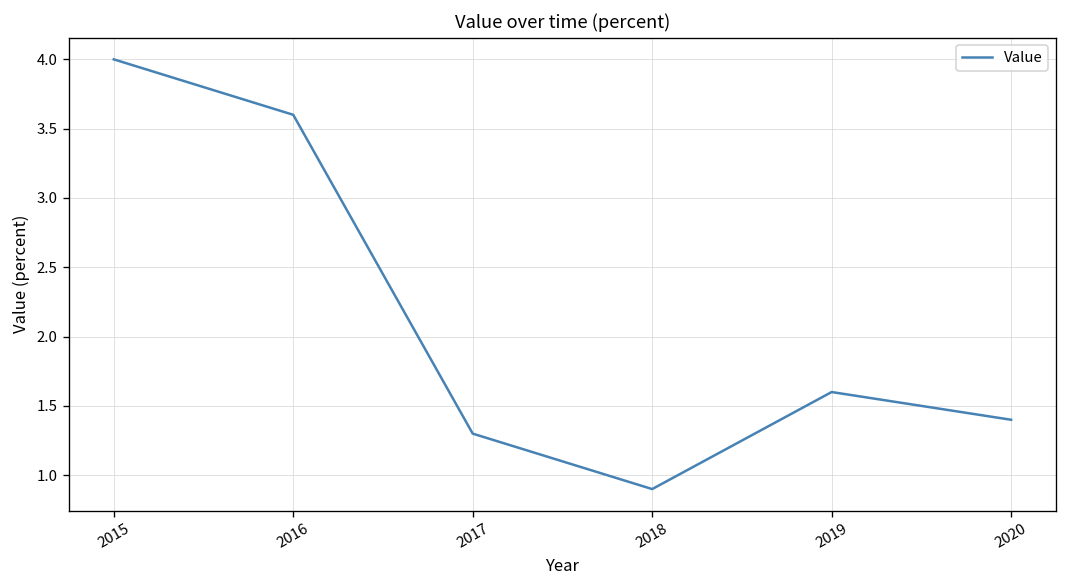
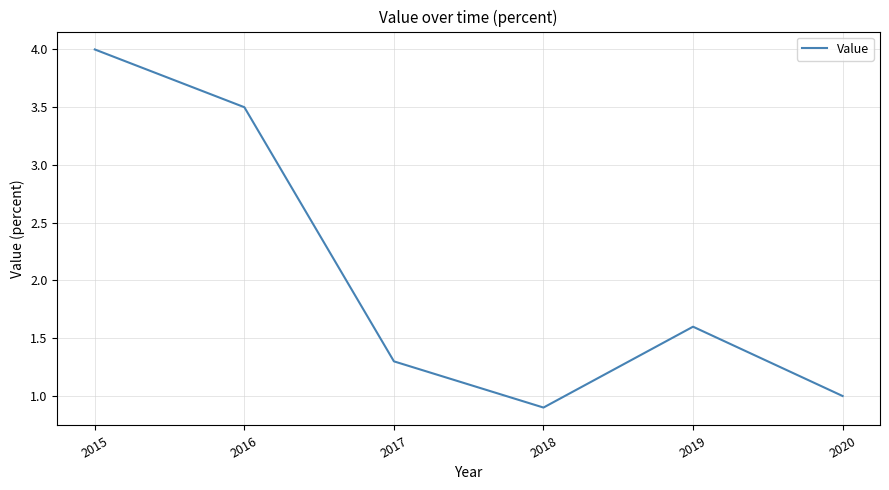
  {
    "2015": 4.0,
-   "2016": 3.6,
+   "2016": 3.5,
    "2017": 1.3,
    "2018": 0.9,
    "2019": 1.6,
-   "2020": 1.4
+   "2020": 1.0
  }
